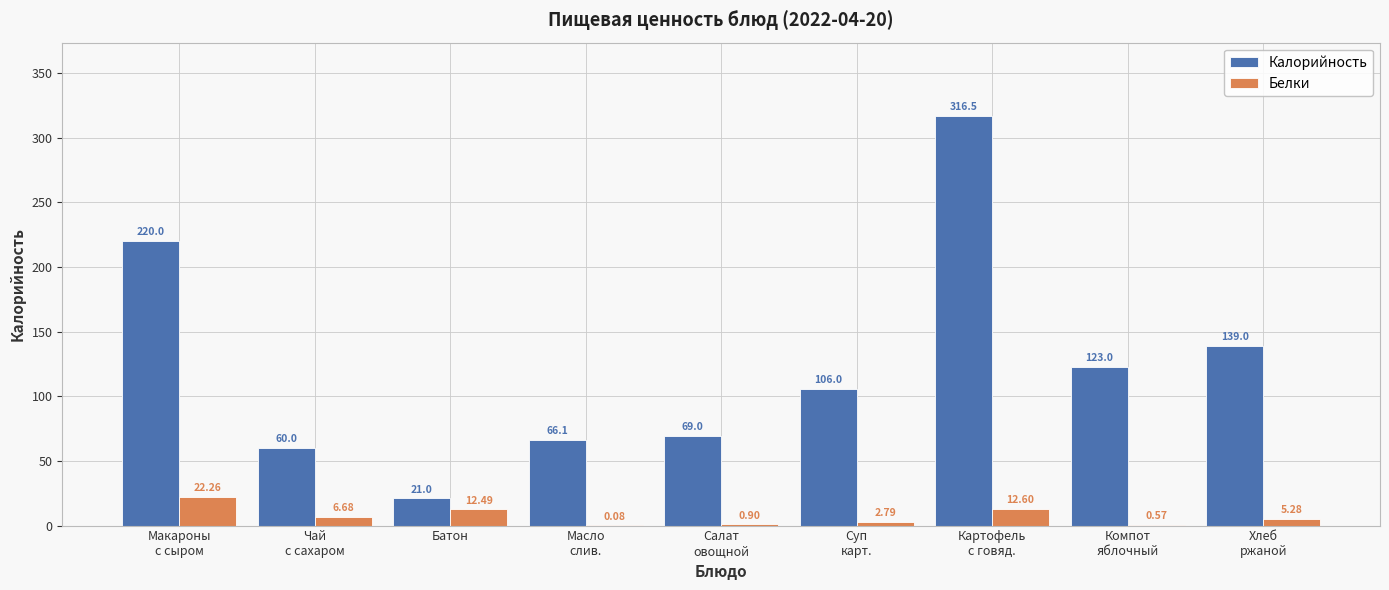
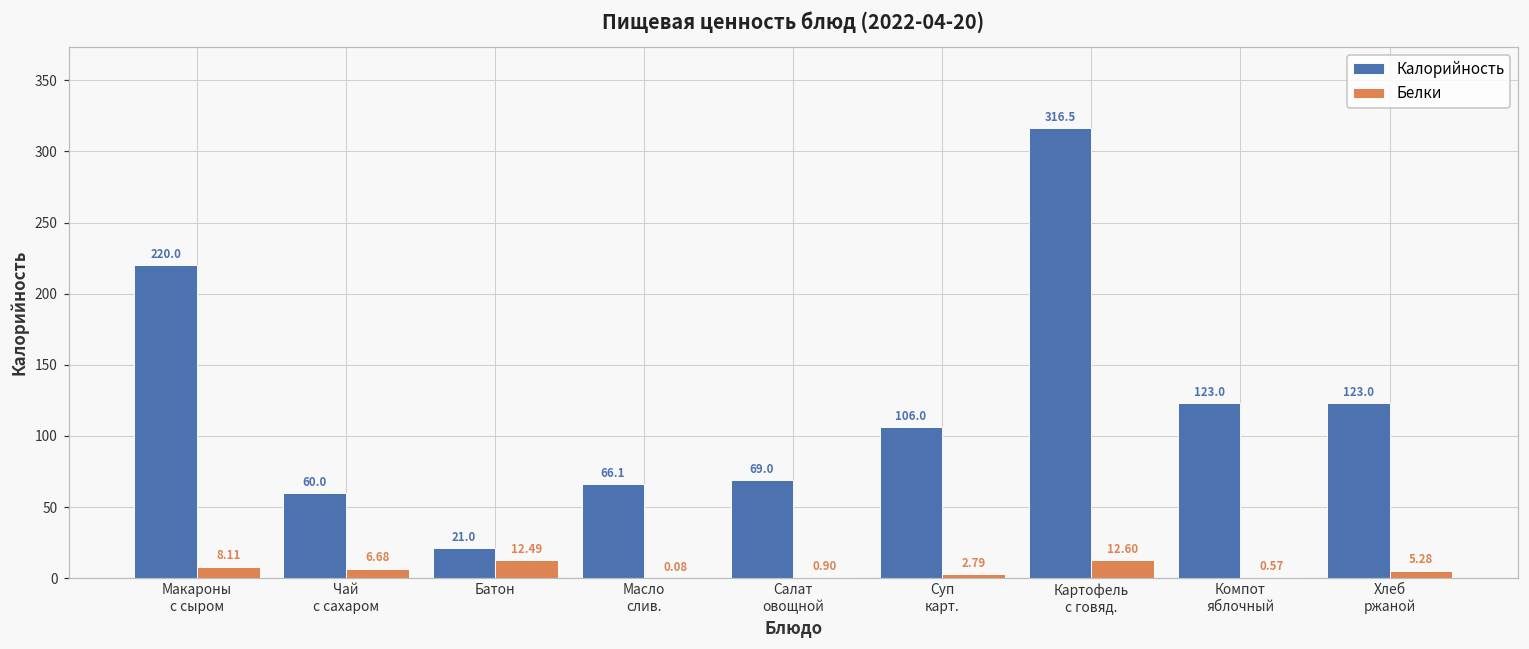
  {
    "Калорийность": {
      "Макароны с сыром": 220.0,
      "Чай с сахаром": 60.0,
      "Батон": 21.0,
      "Масло слив.": 66.1,
      "Салат овощной": 69.0,
      "Суп карт.": 106.0,
      "Картофель с говяд.": 316.5,
      "Компот яблочный": 123.0,
-     "Хлеб ржаной": 139.0
+     "Хлеб ржаной": 123.0
    },
    "Белки": {
-     "Макароны с сыром": 22.26,
+     "Макароны с сыром": 8.11,
      "Чай с сахаром": 6.68,
      "Батон": 12.49,
      "Масло слив.": 0.08,
      "Салат овощной": 0.90,
      "Суп карт.": 2.79,
      "Картофель с говяд.": 12.60,
      "Компот яблочный": 0.57,
      "Хлеб ржаной": 5.28
    }
  }
